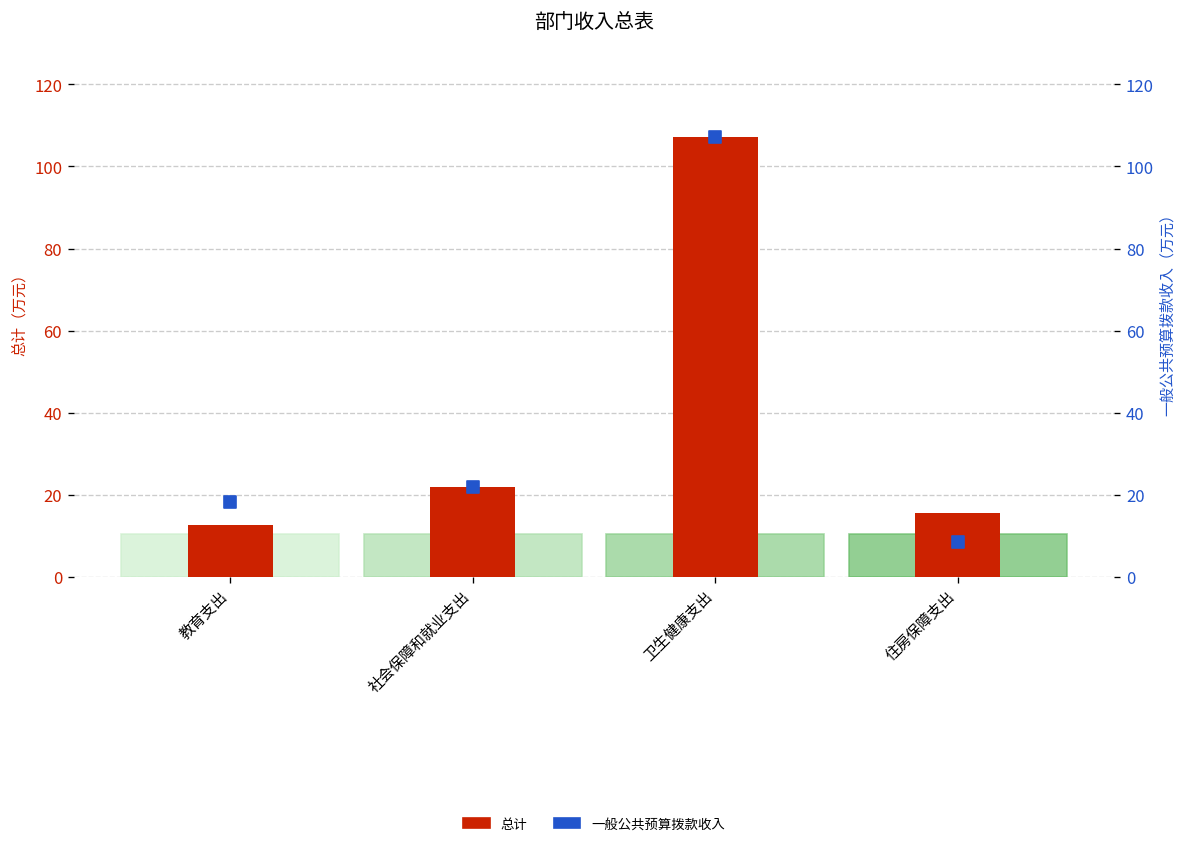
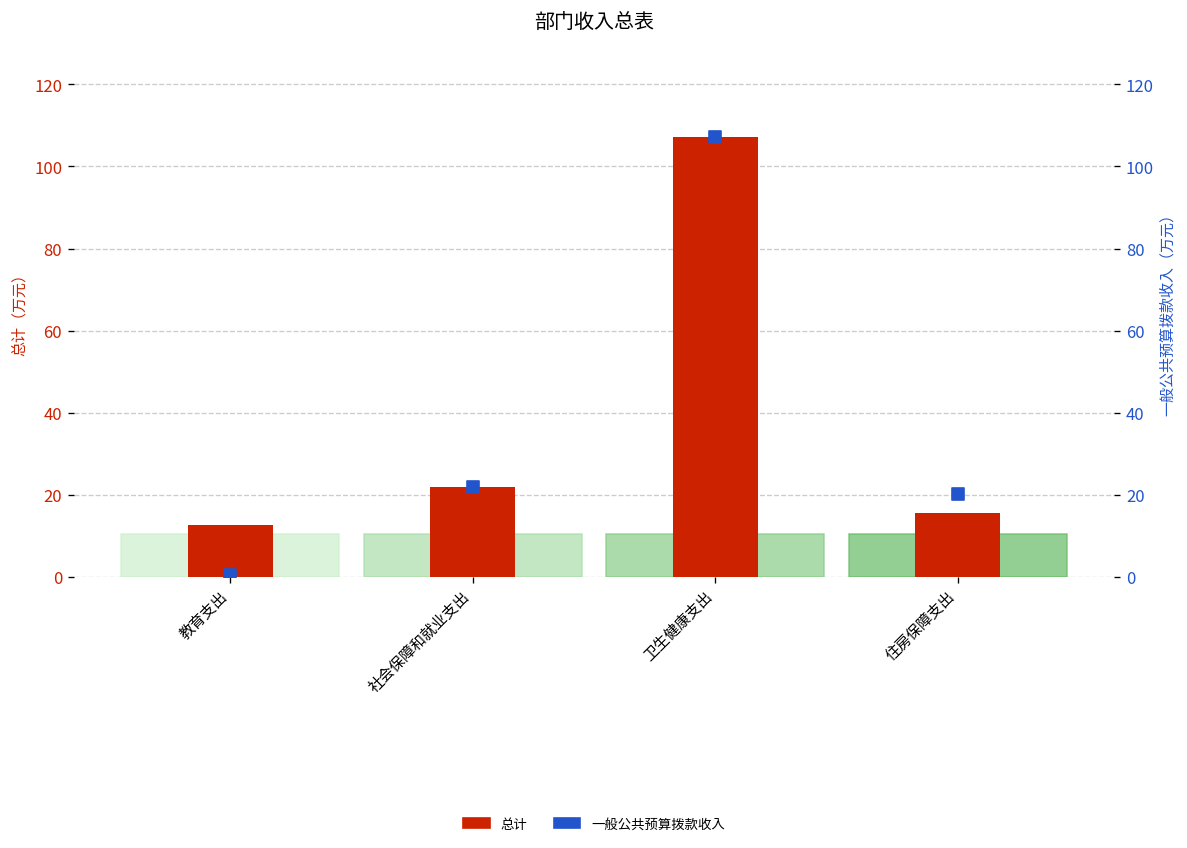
  {
    "总计": {
      "教育支出": 13,
      "社会保障和就业支出": 22,
      "卫生健康支出": 107,
      "住房保障支出": 16
    },
    "一般公共预算拨款收入": {
-     "教育支出": 18,
-     "住房保障支出": 9
+     "教育支出": 0,
+     "住房保障支出": 20
    }
  }
